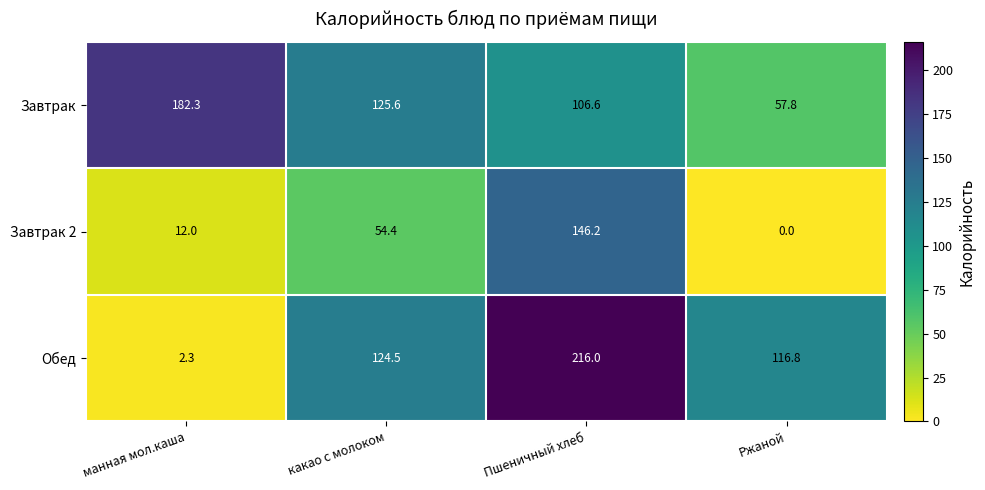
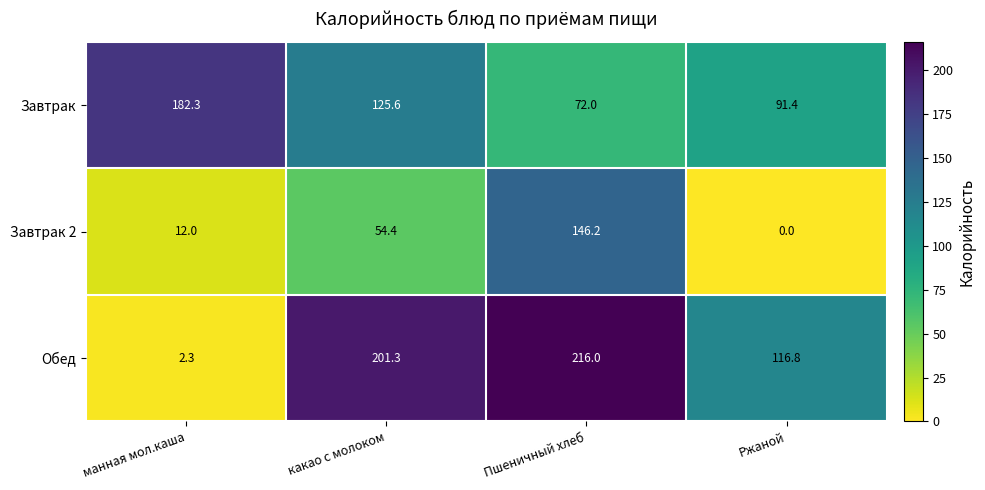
  {
    "Завтрак": {
      "манная мол.каша": 182.3,
      "какао с молоком": 125.6,
-     "Пшеничный хлеб": 106.6,
-     "Ржаной": 57.8
+     "Пшеничный хлеб": 72.0,
+     "Ржаной": 91.4
    },
    "Завтрак 2": {
      "манная мол.каша": 12.0,
      "какао с молоком": 54.4,
      "Пшеничный хлеб": 146.2,
      "Ржаной": 0.0
    },
    "Обед": {
      "манная мол.каша": 2.3,
-     "какао с молоком": 124.5,
+     "какао с молоком": 201.3,
      "Пшеничный хлеб": 216.0,
      "Ржаной": 116.8
    }
  }
